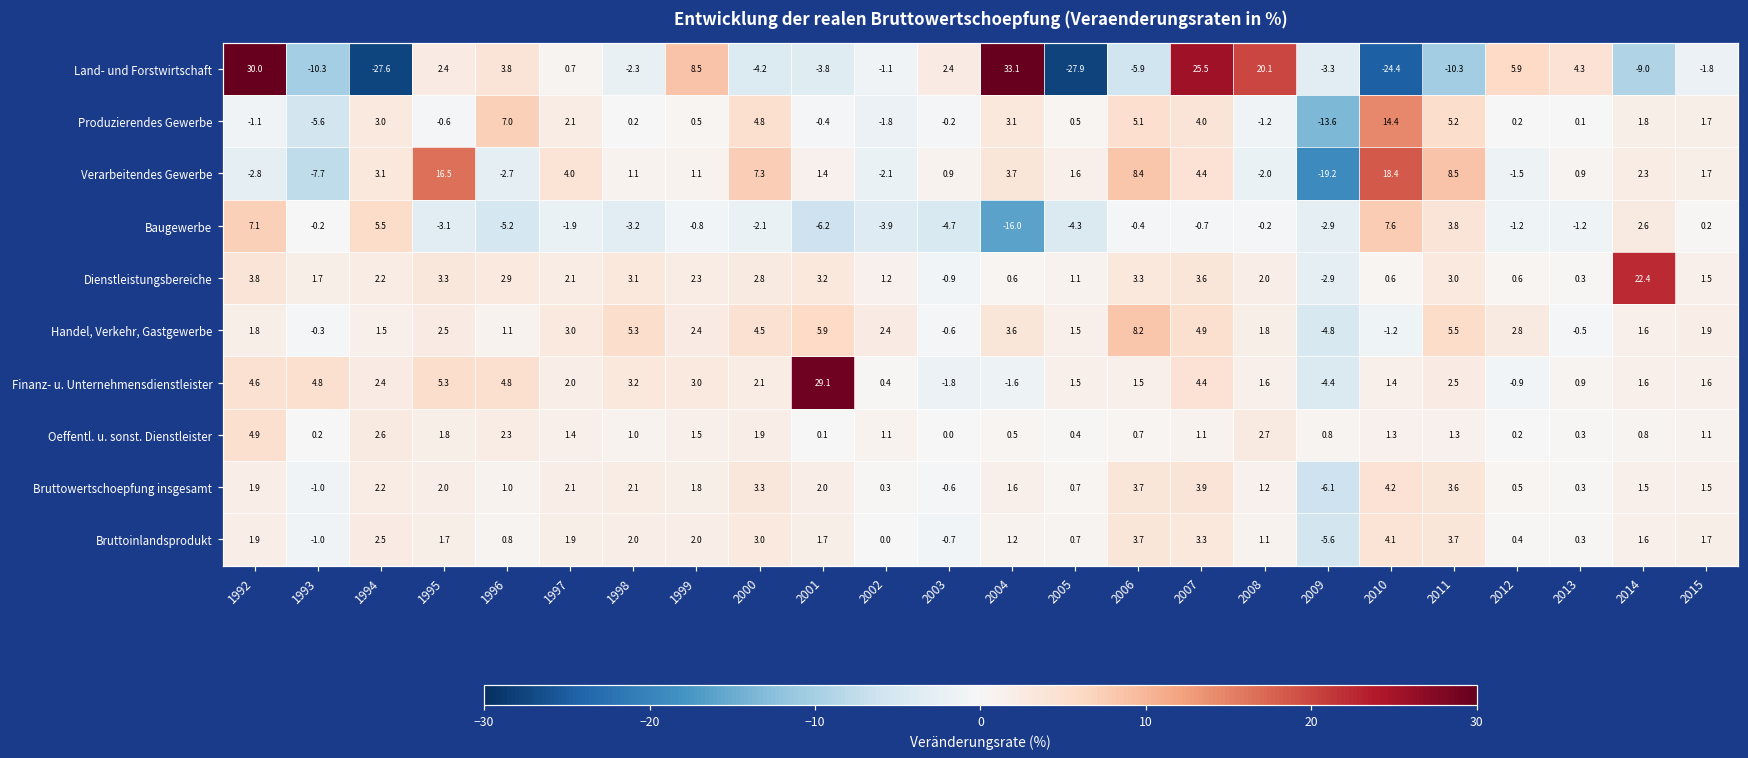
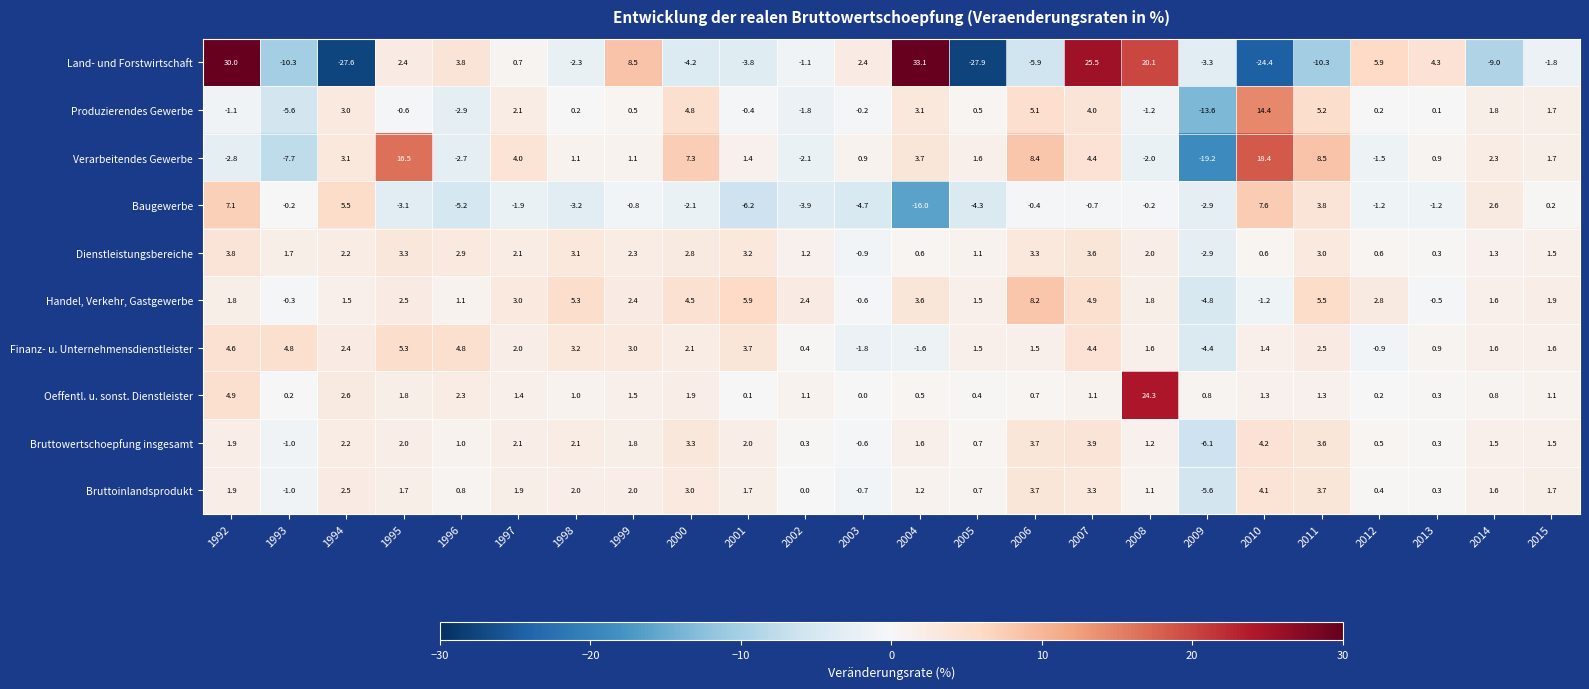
  {
    "Produzierendes Gewerbe": {
      "1992": -1.1,
      "1993": -5.6,
      "1994": 3.0,
      "1995": -0.6,
-     "1996": 7.0,
+     "1996": -2.9,
      "1997": 2.1,
      "1998": 0.2,
      "1999": 0.5,
      "2000": 4.8,
      "2001": -0.4,
      "2002": -1.8,
      "2003": -0.2,
      "2004": 3.1,
      "2005": 0.5,
      "2006": 5.1,
      "2007": 4.0,
      "2008": -1.2,
      "2009": -13.6,
      "2010": 14.4,
      "2011": 5.2,
      "2012": 0.2,
      "2013": 0.1,
      "2014": 1.8,
      "2015": 1.7
    },
    "Dienstleistungsbereiche": {
      "1992": 3.8,
      "1993": 1.7,
      "1994": 2.2,
      "1995": 3.3,
      "1996": 2.9,
      "1997": 2.1,
      "1998": 3.1,
      "1999": 2.3,
      "2000": 2.8,
      "2001": 3.2,
      "2002": 1.2,
      "2003": -0.9,
      "2004": 0.6,
      "2005": 1.1,
      "2006": 3.3,
      "2007": 3.6,
      "2008": 2.0,
      "2009": -2.9,
      "2010": 0.6,
      "2011": 3.0,
      "2012": 0.6,
      "2013": 0.3,
-     "2014": 22.4,
+     "2014": 1.3,
      "2015": 1.5
    },
    "Finanz- u. Unternehmensdienstleister": {
      "1992": 4.6,
      "1993": 4.8,
      "1994": 2.4,
      "1995": 5.3,
      "1996": 4.8,
      "1997": 2.0,
      "1998": 3.2,
      "1999": 3.0,
      "2000": 2.1,
-     "2001": 29.1,
+     "2001": 3.7,
      "2002": 0.4,
      "2003": -1.8,
      "2004": -1.6,
      "2005": 1.5,
      "2006": 1.5,
      "2007": 4.4,
      "2008": 1.6,
      "2009": -4.4,
      "2010": 1.4,
      "2011": 2.5,
      "2012": -0.9,
      "2013": 0.9,
      "2014": 1.6,
      "2015": 1.6
    },
    "Oeffentl. u. sonst. Dienstleister": {
      "1992": 4.9,
      "1993": 0.2,
      "1994": 2.6,
      "1995": 1.8,
      "1996": 2.3,
      "1997": 1.4,
      "1998": 1.0,
      "1999": 1.5,
      "2000": 1.9,
      "2001": 0.1,
      "2002": 1.1,
      "2003": 0.0,
      "2004": 0.5,
      "2005": 0.4,
      "2006": 0.7,
      "2007": 1.1,
-     "2008": 2.7,
+     "2008": 24.3,
      "2009": 0.8,
      "2010": 1.3,
      "2011": 1.3,
      "2012": 0.2,
      "2013": 0.3,
      "2014": 0.8,
      "2015": 1.1
    }
  }
